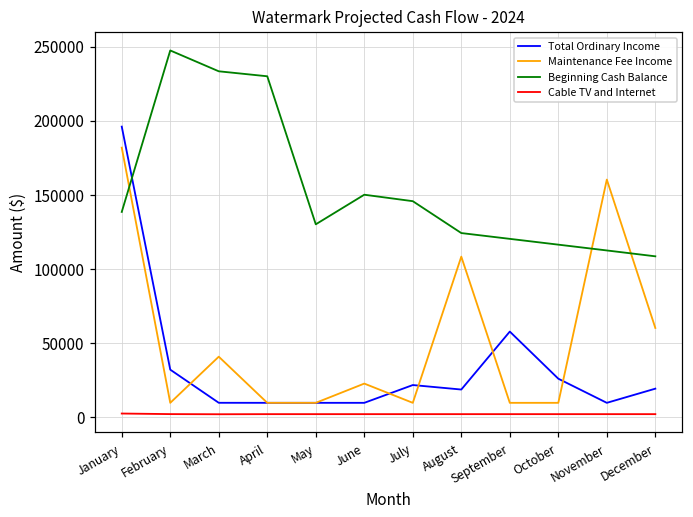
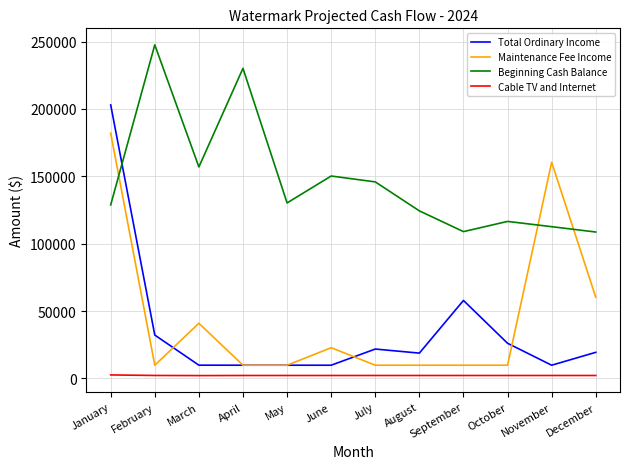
  {
    "Total Ordinary Income": {
-     "January": 196000,
+     "January": 203000,
      "February": 32000,
      "March": 10000,
      "June": 10000,
      "July": 22000,
      "August": 19000,
      "September": 58000,
      "October": 26000,
      "November": 10000,
      "December": 19000
    },
    "Maintenance Fee Income": {
      "January": 182000,
      "February": 10000,
      "March": 41000,
      "June": 23000,
      "July": 10000,
-     "August": 108000,
+     "August": 10000,
      "September": 10000,
      "October": 10000,
      "November": 160000,
      "December": 60000
    },
    "Beginning Cash Balance": {
-     "January": 139000,
+     "January": 129000,
      "February": 248000,
-     "March": 234000,
+     "March": 157000,
      "April": 230000,
      "May": 130000,
      "June": 150000,
      "July": 146000,
      "August": 124000,
-     "September": 120000,
+     "September": 109000,
      "October": 117000,
      "November": 113000,
      "December": 109000
    },
    "Cable TV and Internet": {
      "January": 3000,
      "February": 2000,
      "March": 2000,
      "April": 2000,
      "May": 2000,
      "June": 2000,
      "July": 2000,
      "August": 2000,
      "September": 2000,
      "October": 2000,
      "November": 2000,
      "December": 2000
    }
  }
